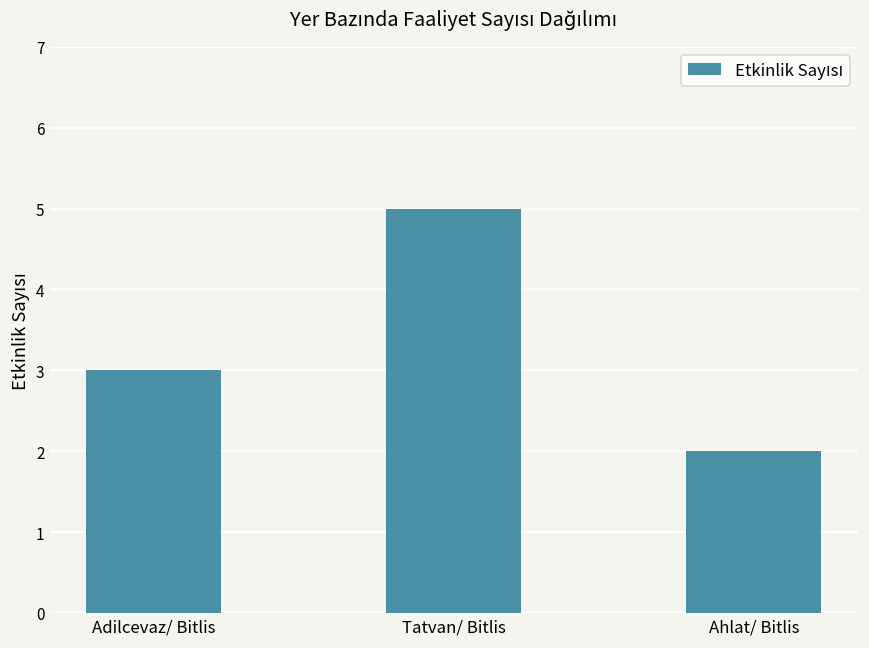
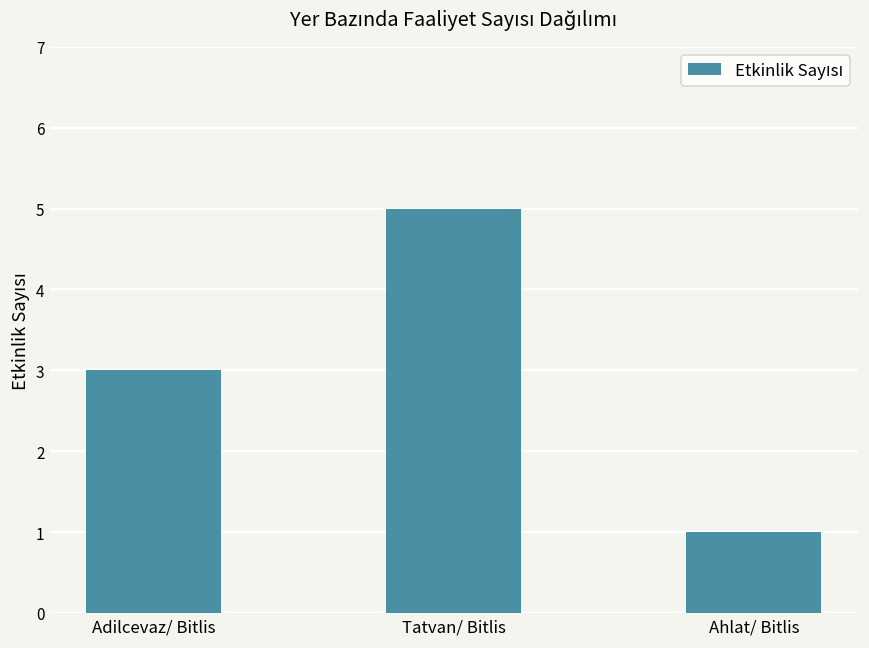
  {
    "Adilcevaz/ Bitlis": 3,
    "Tatvan/ Bitlis": 5,
-   "Ahlat/ Bitlis": 2
+   "Ahlat/ Bitlis": 1
  }
